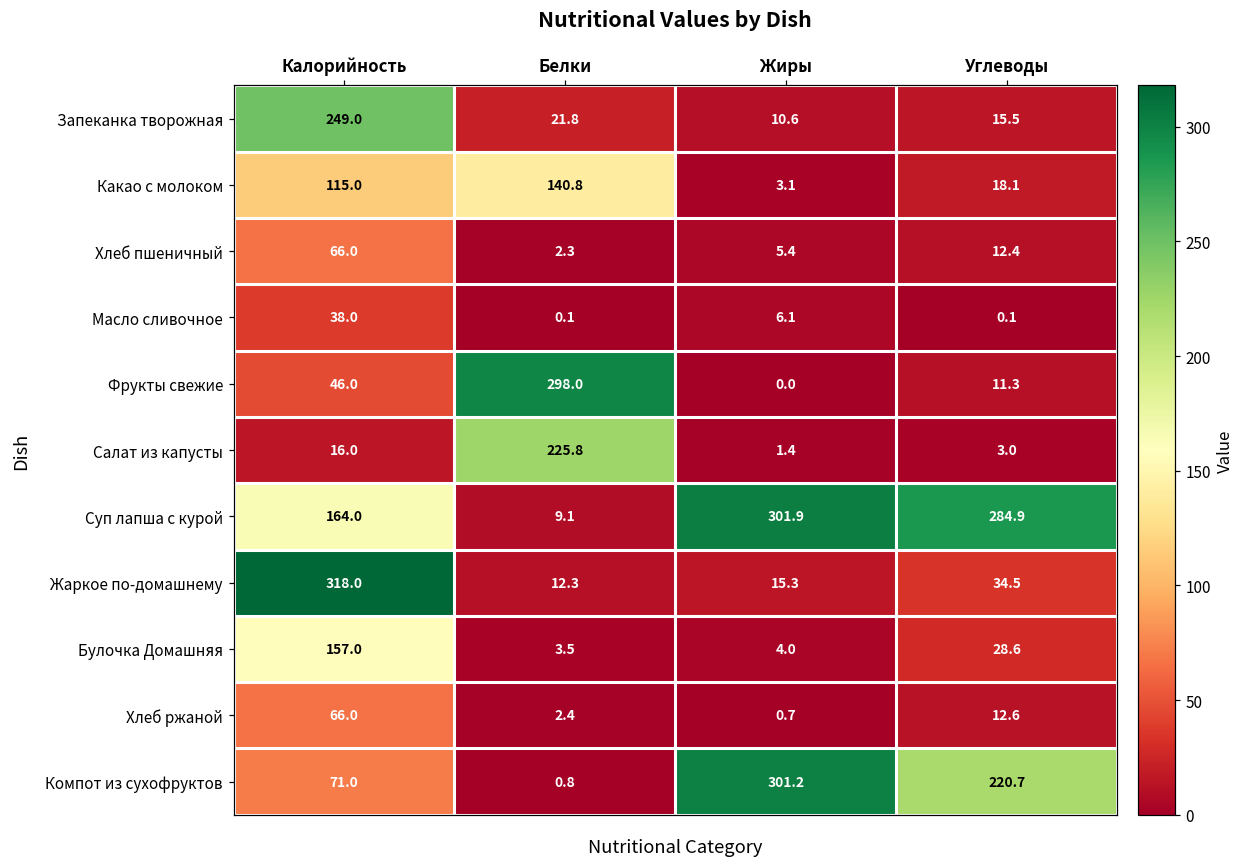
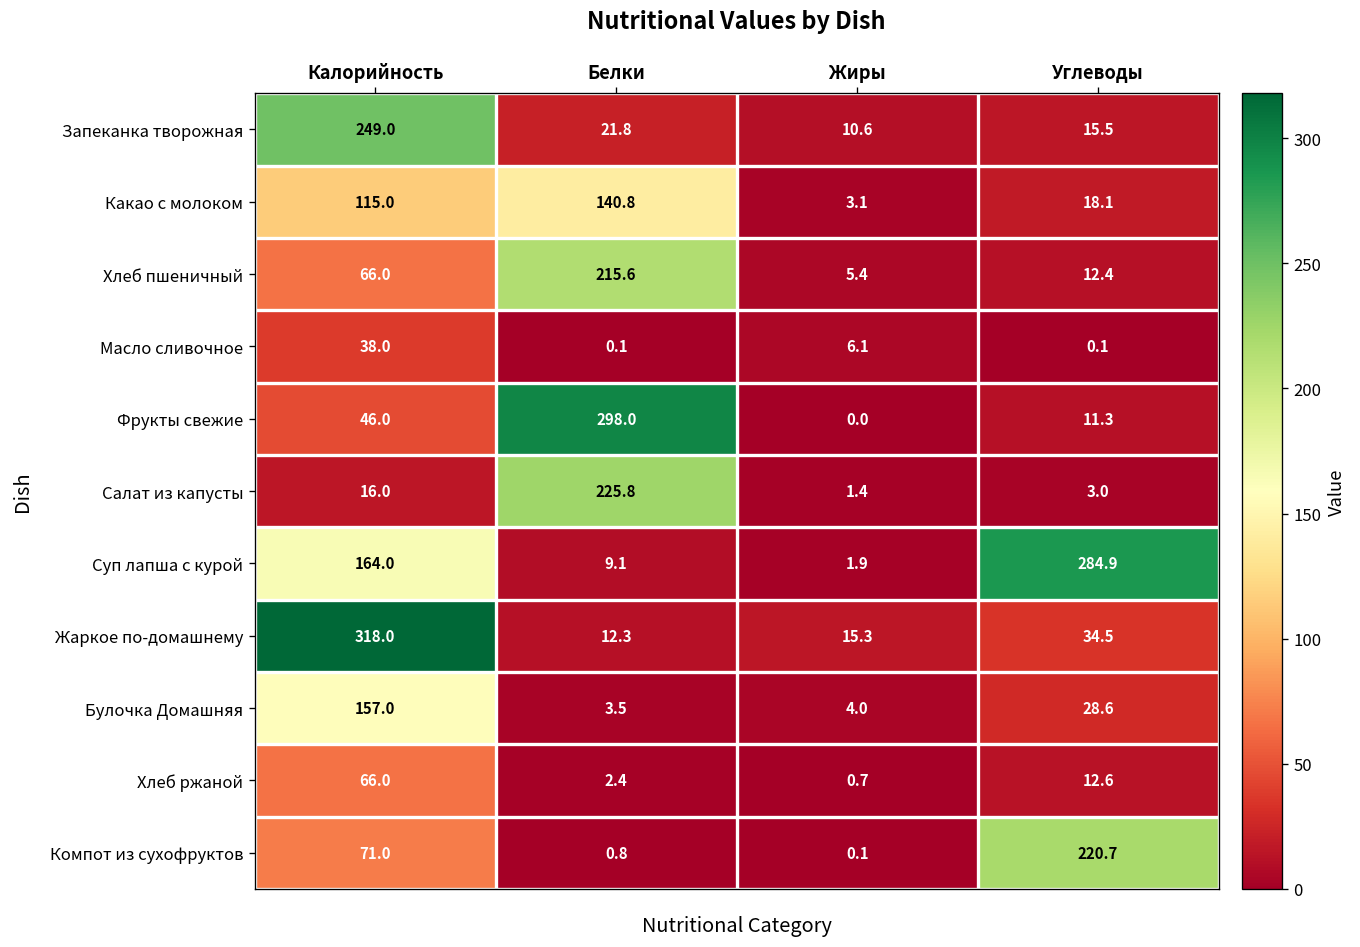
  {
    "Запеканка творожная": {
      "Калорийность": 249.0,
      "Белки": 21.8,
      "Жиры": 10.6,
      "Углеводы": 15.5
    },
    "Какао с молоком": {
      "Калорийность": 115.0,
      "Белки": 140.8,
      "Жиры": 3.1,
      "Углеводы": 18.1
    },
    "Хлеб пшеничный": {
      "Калорийность": 66.0,
-     "Белки": 2.3,
+     "Белки": 215.6,
      "Жиры": 5.4,
      "Углеводы": 12.4
    },
    "Масло сливочное": {
      "Калорийность": 38.0,
      "Белки": 0.1,
      "Жиры": 6.1,
      "Углеводы": 0.1
    },
    "Фрукты свежие": {
      "Калорийность": 46.0,
      "Белки": 298.0,
      "Жиры": 0.0,
      "Углеводы": 11.3
    },
    "Салат из капусты": {
      "Калорийность": 16.0,
      "Белки": 225.8,
      "Жиры": 1.4,
      "Углеводы": 3.0
    },
    "Суп лапша с курой": {
      "Калорийность": 164.0,
      "Белки": 9.1,
-     "Жиры": 301.9,
+     "Жиры": 1.9,
      "Углеводы": 284.9
    },
    "Жаркое по-домашнему": {
      "Калорийность": 318.0,
      "Белки": 12.3,
      "Жиры": 15.3,
      "Углеводы": 34.5
    },
    "Булочка Домашняя": {
      "Калорийность": 157.0,
      "Белки": 3.5,
      "Жиры": 4.0,
      "Углеводы": 28.6
    },
    "Хлеб ржаной": {
      "Калорийность": 66.0,
      "Белки": 2.4,
      "Жиры": 0.7,
      "Углеводы": 12.6
    },
    "Компот из сухофруктов": {
      "Калорийность": 71.0,
      "Белки": 0.8,
-     "Жиры": 301.2,
+     "Жиры": 0.1,
      "Углеводы": 220.7
    }
  }
